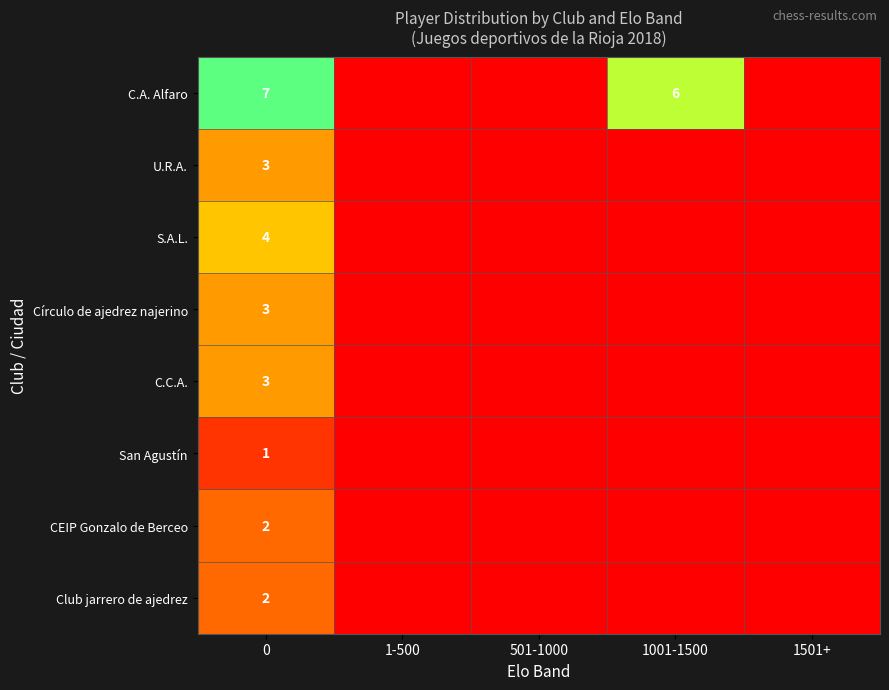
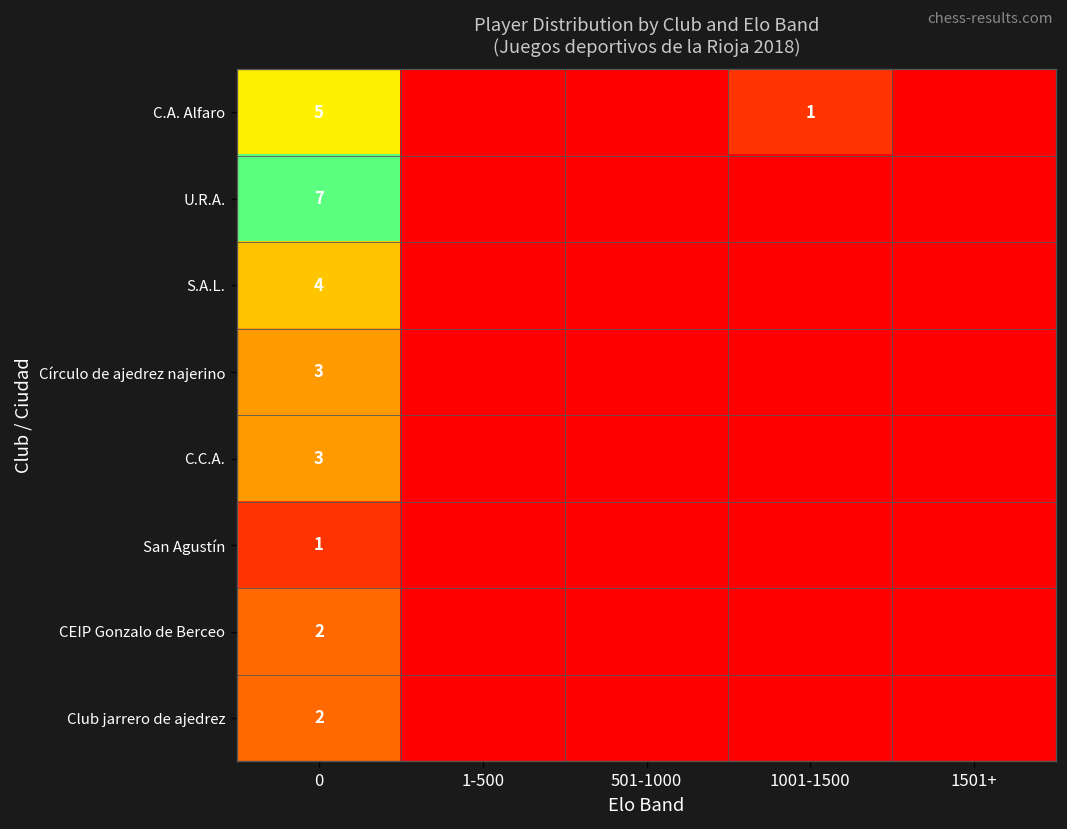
  {
    "C.A. Alfaro": {
-     "0": 7,
-     "1001-1500": 6
+     "0": 5,
+     "1001-1500": 1
    },
    "U.R.A.": {
-     "0": 3
+     "0": 7
    },
    "S.A.L.": {
      "0": 4
    },
    "Círculo de ajedrez najerino": {
      "0": 3
    },
    "C.C.A.": {
      "0": 3
    },
    "San Agustín": {
      "0": 1
    },
    "CEIP Gonzalo de Berceo": {
      "0": 2
    },
    "Club jarrero de ajedrez": {
      "0": 2
    }
  }
